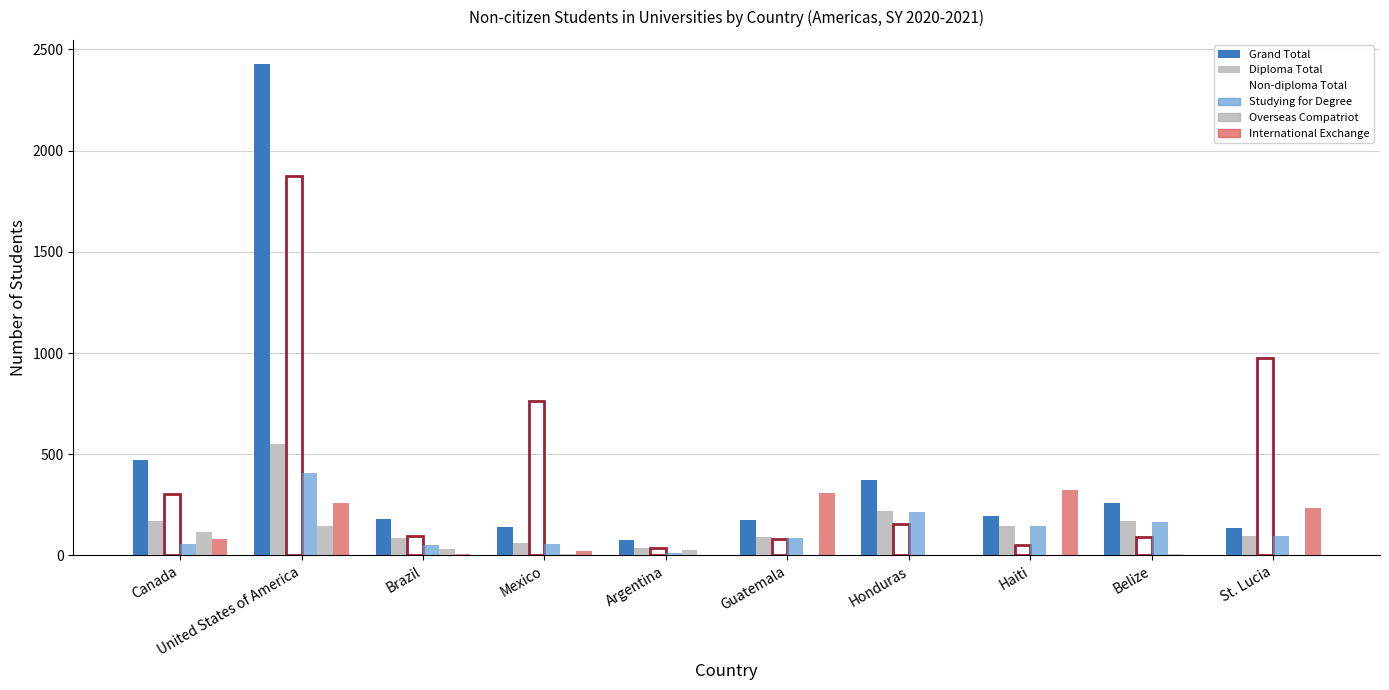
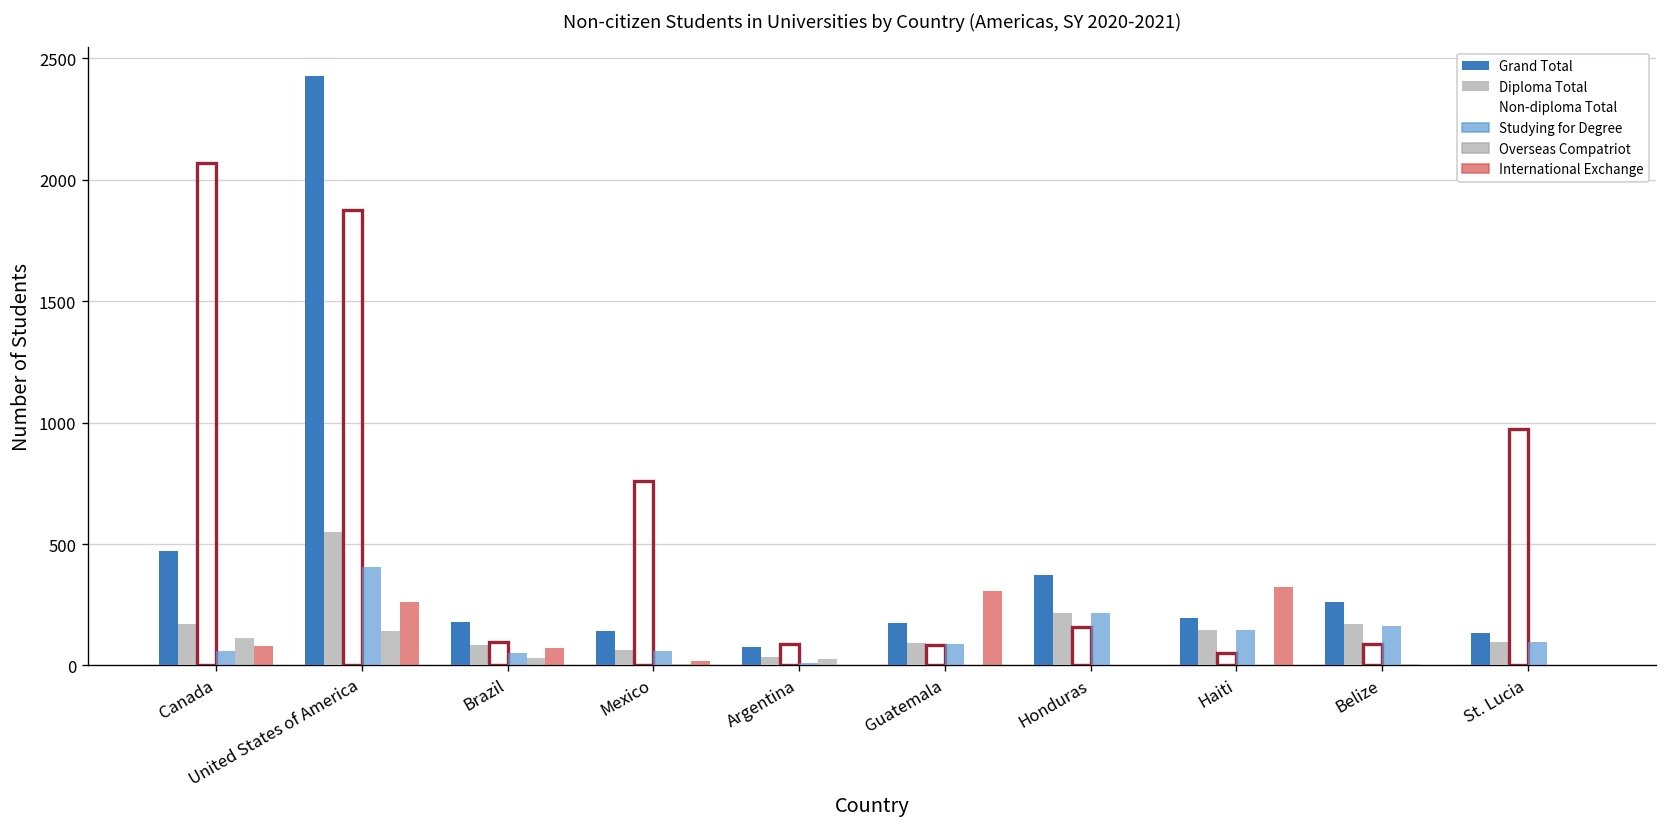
  {
    "Non-diploma Total": {
-     "Canada": 300,
+     "Canada": 2070,
      "United States of America": 1880,
      "Brazil": 100,
      "Mexico": 760,
-     "Argentina": 40,
+     "Argentina": 90,
      "Guatemala": 80,
      "Honduras": 160,
      "Haiti": 50,
      "Belize": 90,
      "St. Lucia": 970
    },
    "International Exchange": {
      "Canada": 80,
      "United States of America": 260,
-     "Brazil": 10,
+     "Brazil": 70,
      "Mexico": 20,
      "Argentina": 0,
      "Guatemala": 310,
      "Honduras": 0,
      "Haiti": 320,
      "Belize": 0,
-     "St. Lucia": 240
+     "St. Lucia": 0
    }
  }
